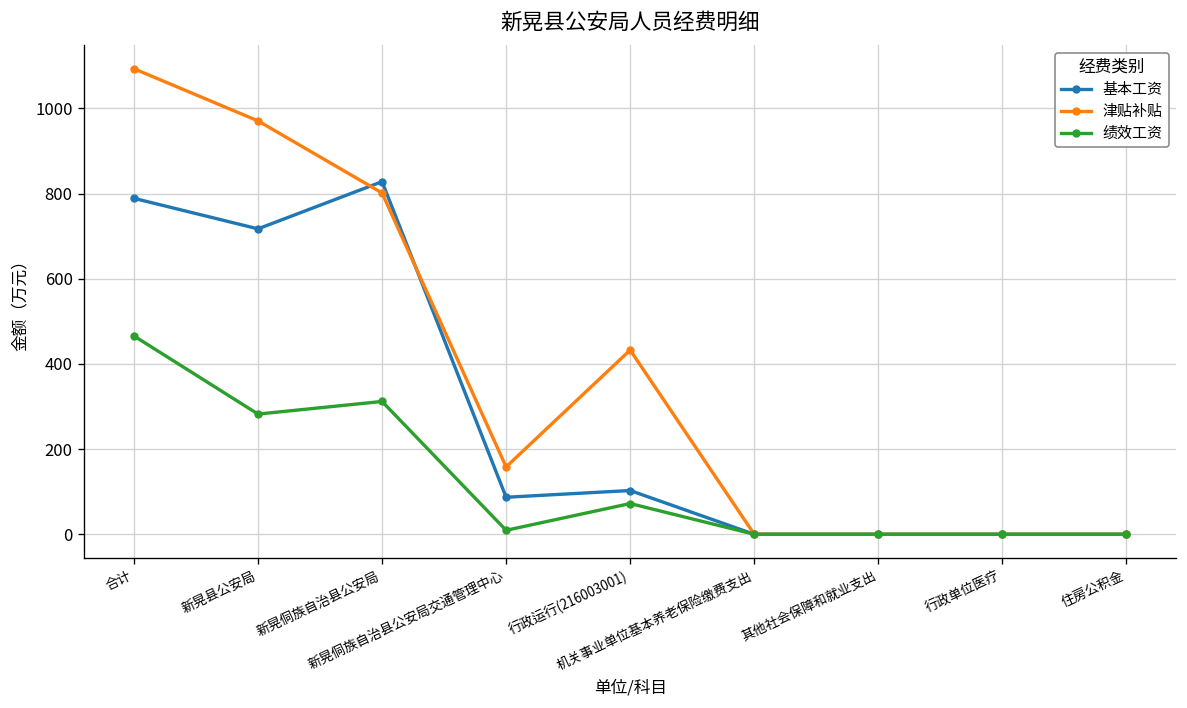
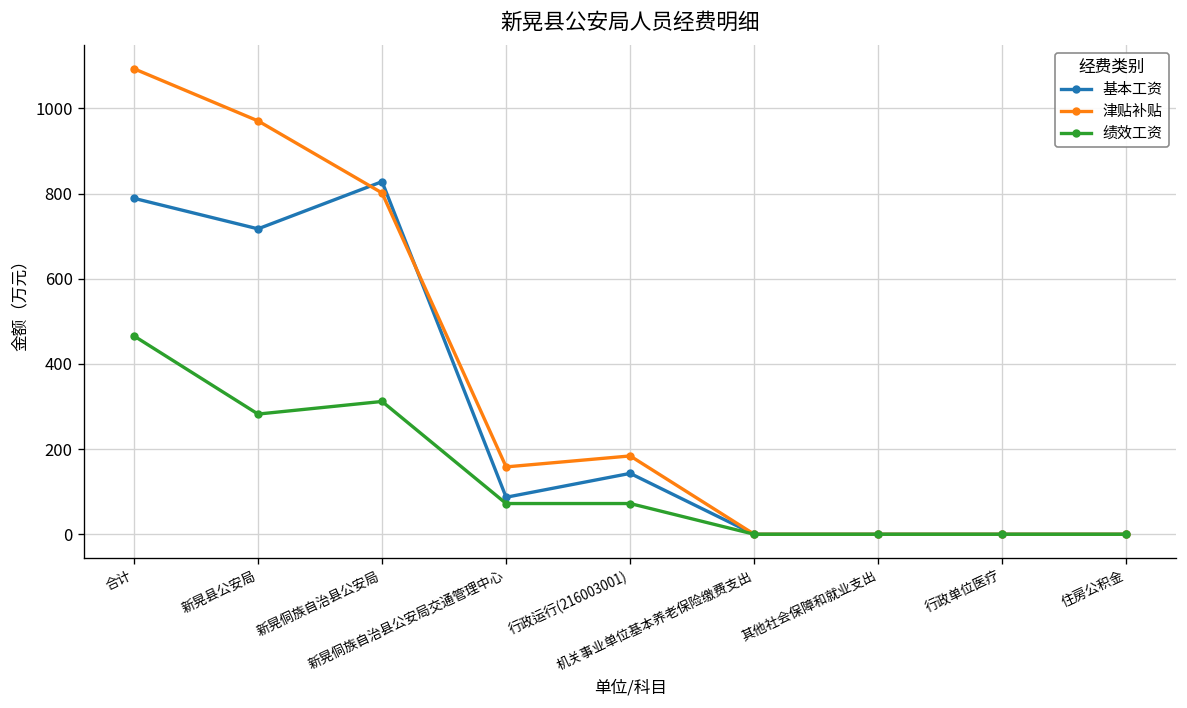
  {
    "基本工资": {
      "合计": 790,
      "新晃县公安局": 720,
      "新晃侗族自治县公安局": 830,
      "新晃侗族自治县公安局交通管理中心": 90,
-     "行政运行(216003001)": 100
+     "行政运行(216003001)": 140
    },
    "津贴补贴": {
      "合计": 1090,
      "新晃县公安局": 970,
      "新晃侗族自治县公安局": 800,
      "新晃侗族自治县公安局交通管理中心": 160,
-     "行政运行(216003001)": 430
+     "行政运行(216003001)": 180
    },
    "绩效工资": {
      "合计": 470,
      "新晃县公安局": 280,
      "新晃侗族自治县公安局": 310,
-     "新晃侗族自治县公安局交通管理中心": 10,
+     "新晃侗族自治县公安局交通管理中心": 70,
      "行政运行(216003001)": 70
    }
  }
